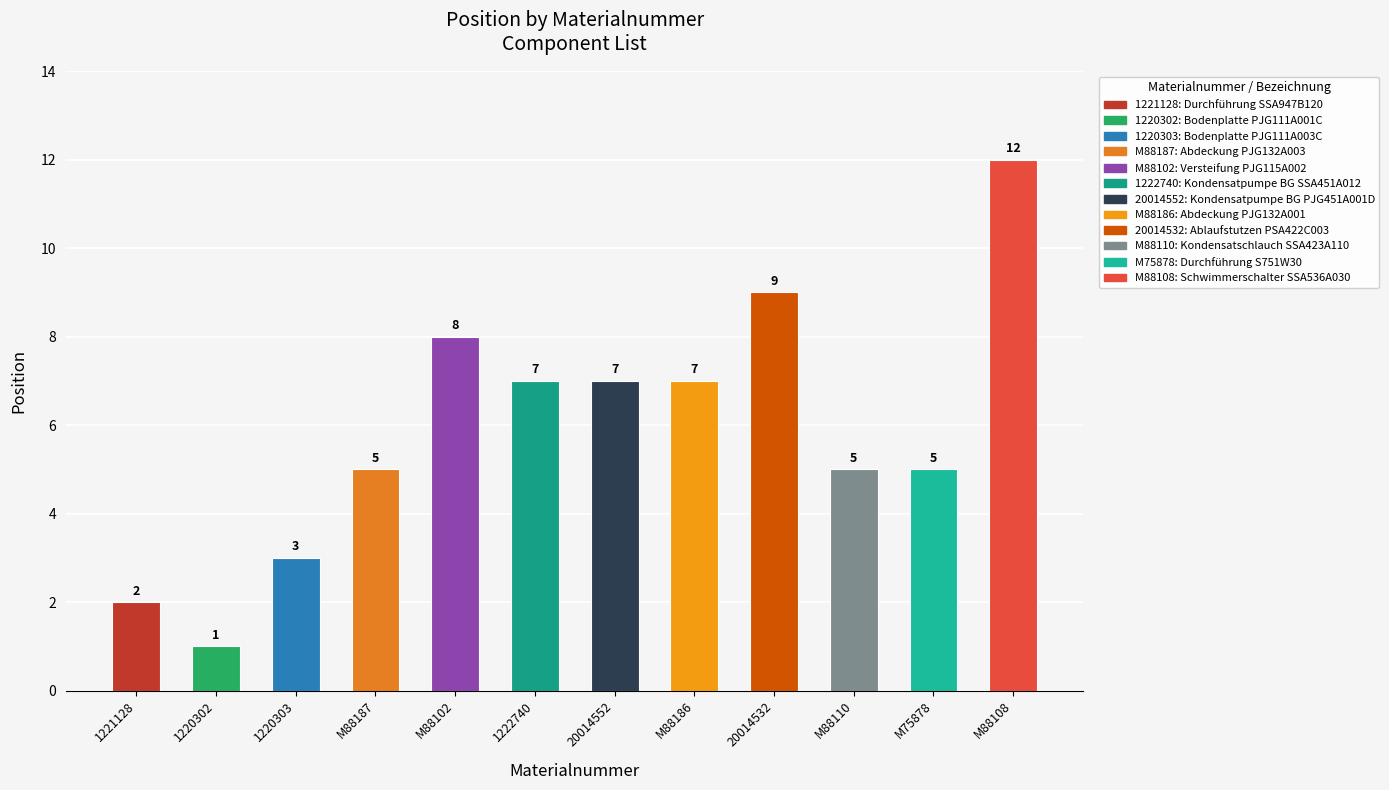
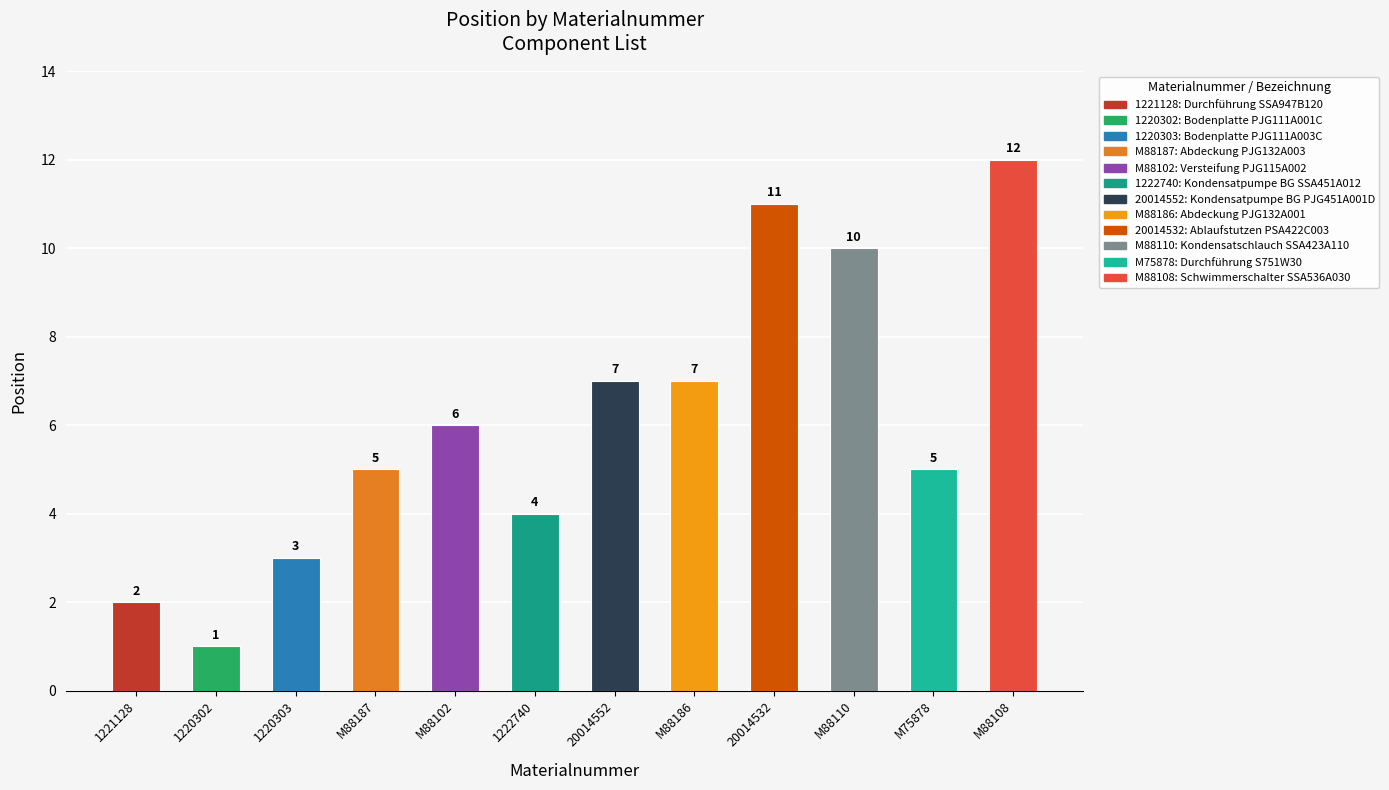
  {
    "1221128": 2,
    "1220302": 1,
    "1220303": 3,
    "M88187": 5,
-   "M88102": 8,
-   "1222740": 7,
+   "M88102": 6,
+   "1222740": 4,
    "20014552": 7,
    "M88186": 7,
-   "20014532": 9,
-   "M88110": 5,
+   "20014532": 11,
+   "M88110": 10,
    "M75878": 5,
    "M88108": 12
  }
